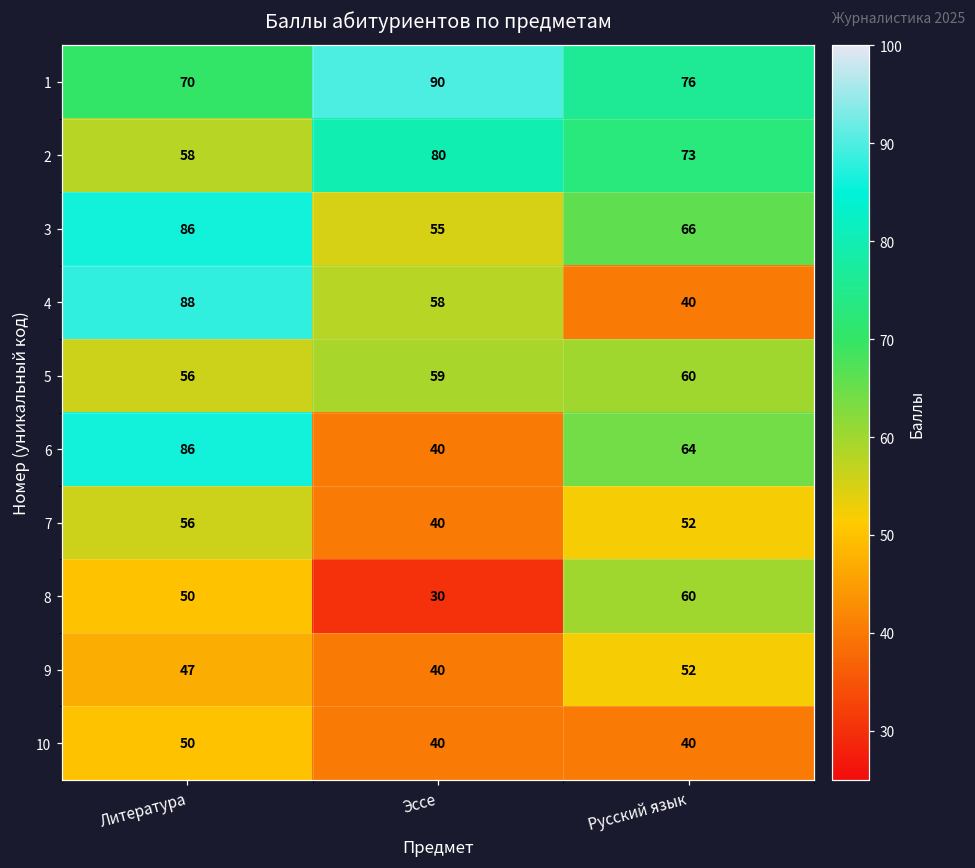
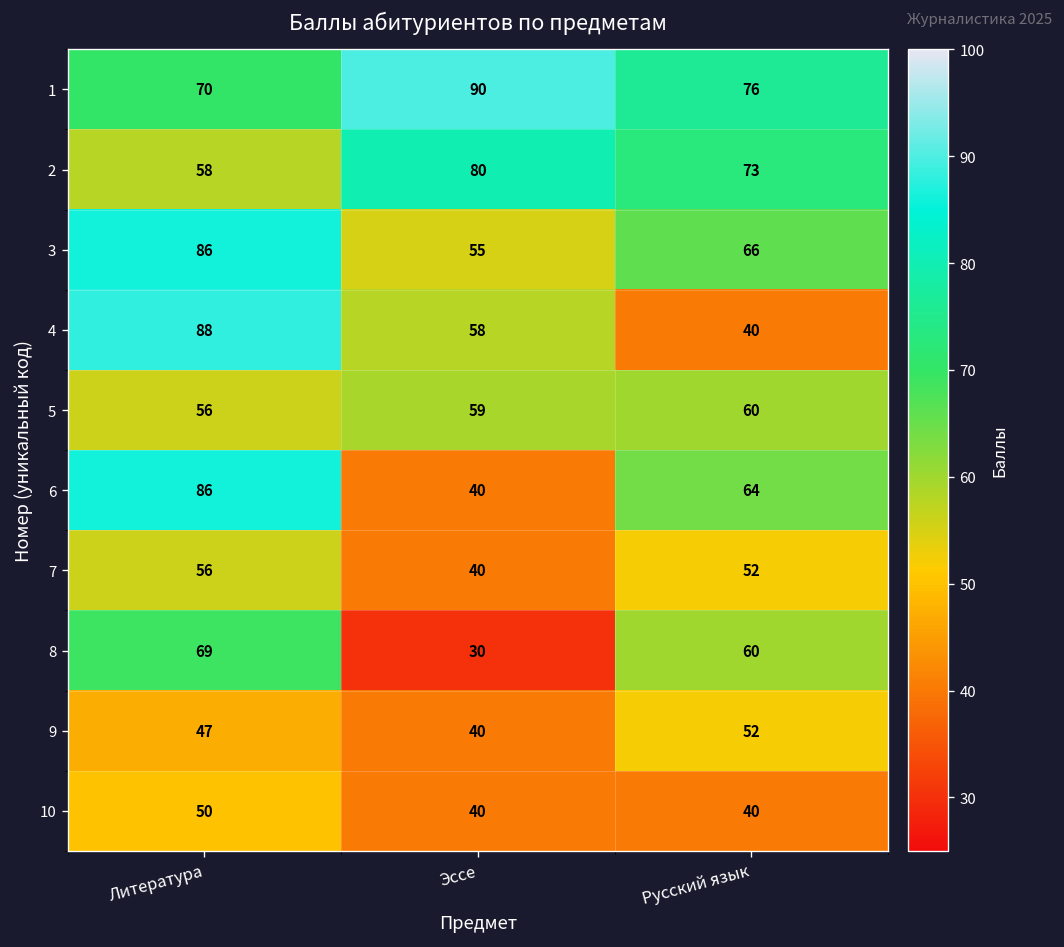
  {
    "1": {
      "Литература": 70,
      "Эссе": 90,
      "Русский язык": 76
    },
    "2": {
      "Литература": 58,
      "Эссе": 80,
      "Русский язык": 73
    },
    "3": {
      "Литература": 86,
      "Эссе": 55,
      "Русский язык": 66
    },
    "4": {
      "Литература": 88,
      "Эссе": 58,
      "Русский язык": 40
    },
    "5": {
      "Литература": 56,
      "Эссе": 59,
      "Русский язык": 60
    },
    "6": {
      "Литература": 86,
      "Эссе": 40,
      "Русский язык": 64
    },
    "7": {
      "Литература": 56,
      "Эссе": 40,
      "Русский язык": 52
    },
    "8": {
-     "Литература": 50,
+     "Литература": 69,
      "Эссе": 30,
      "Русский язык": 60
    },
    "9": {
      "Литература": 47,
      "Эссе": 40,
      "Русский язык": 52
    },
    "10": {
      "Литература": 50,
      "Эссе": 40,
      "Русский язык": 40
    }
  }
